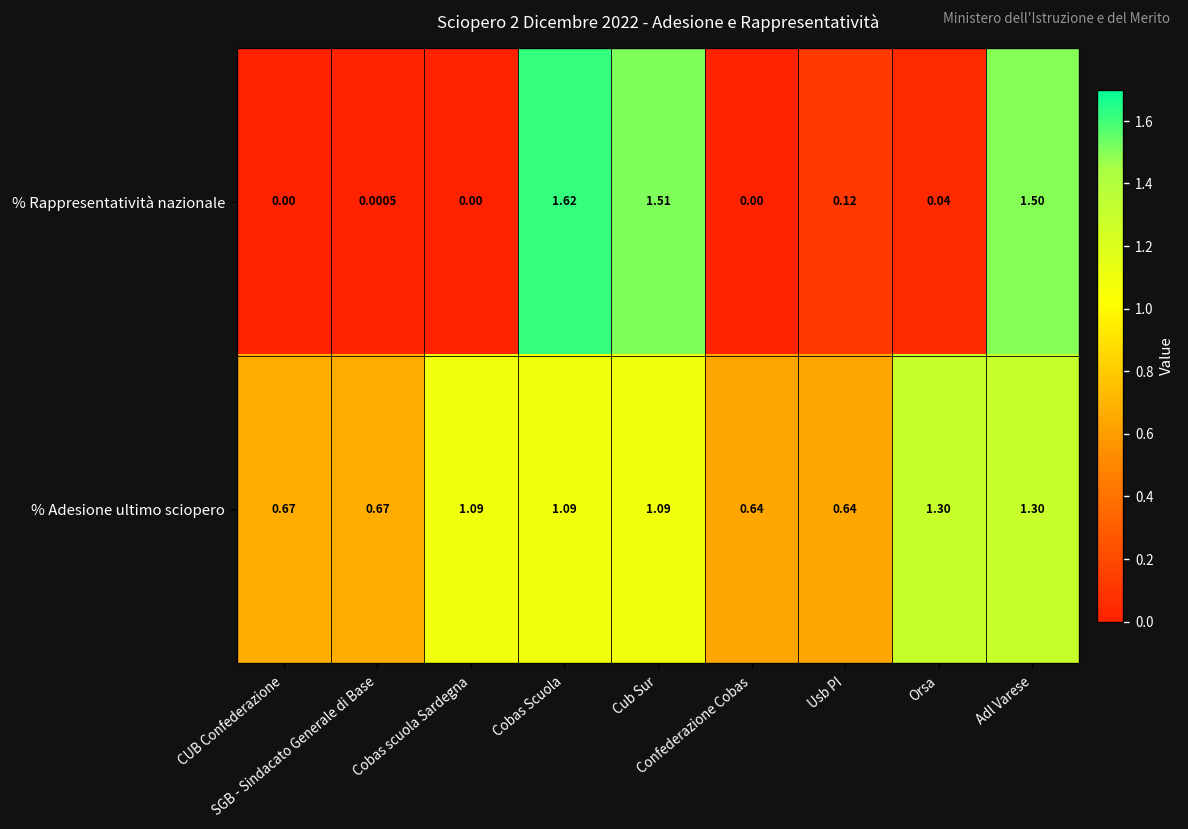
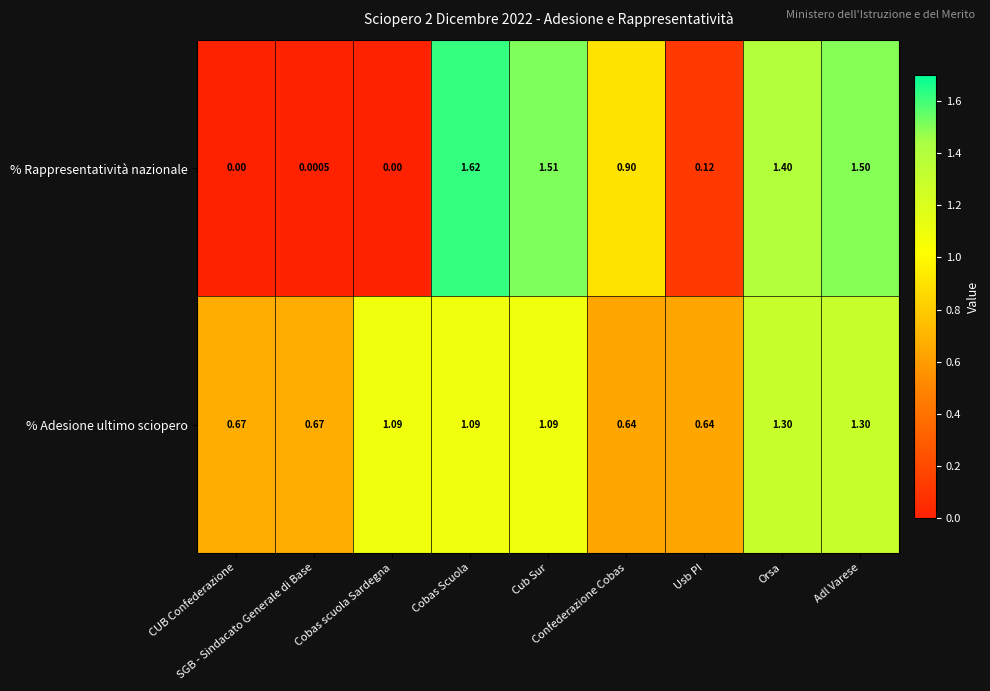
  {
    "% Rappresentatività nazionale": {
      "CUB Confederazione": 0.00,
      "SGB - Sindacato Generale di Base": 0.0005,
      "Cobas scuola Sardegna": 0.00,
      "Cobas Scuola": 1.62,
      "Cub Sur": 1.51,
-     "Confederazione Cobas": 0.00,
+     "Confederazione Cobas": 0.90,
      "Usb PI": 0.12,
-     "Orsa": 0.04,
+     "Orsa": 1.40,
      "Adl Varese": 1.50
    },
    "% Adesione ultimo sciopero": {
      "CUB Confederazione": 0.67,
      "SGB - Sindacato Generale di Base": 0.67,
      "Cobas scuola Sardegna": 1.09,
      "Cobas Scuola": 1.09,
      "Cub Sur": 1.09,
      "Confederazione Cobas": 0.64,
      "Usb PI": 0.64,
      "Orsa": 1.30,
      "Adl Varese": 1.30
    }
  }
